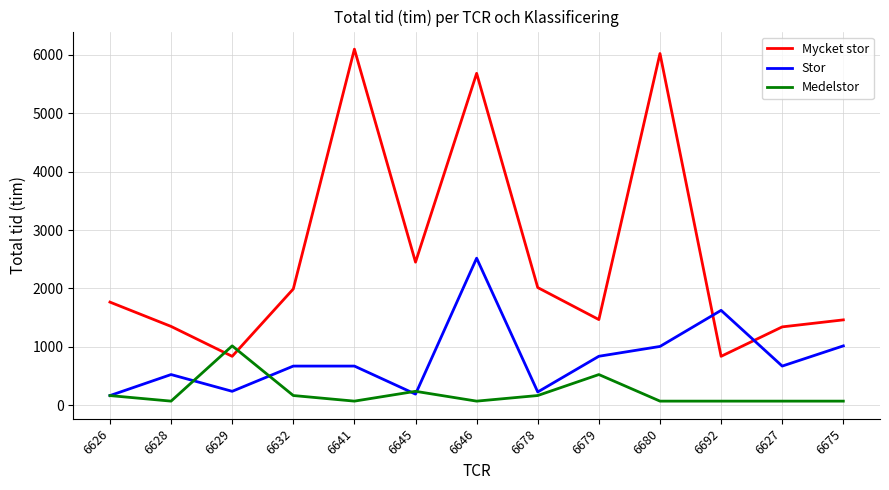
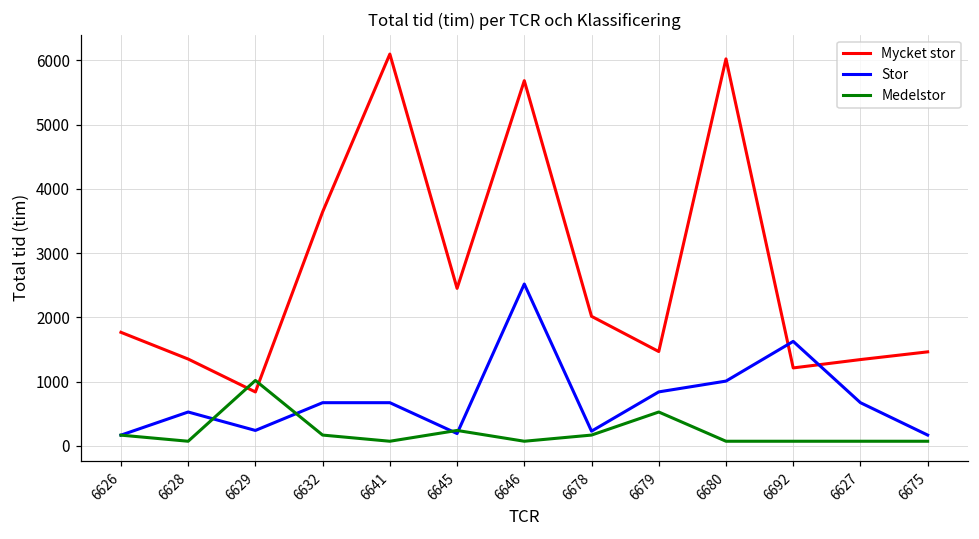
  {
    "Mycket stor": {
      "6626": 1800,
      "6628": 1400,
      "6629": 800,
-     "6632": 2000,
+     "6632": 3600,
      "6641": 6100,
      "6645": 2500,
      "6646": 5700,
      "6678": 2000,
      "6679": 1500,
      "6680": 6000,
-     "6692": 800,
+     "6692": 1200,
      "6627": 1300,
      "6675": 1500
    },
    "Stor": {
      "6628": 500,
      "6629": 200,
      "6632": 700,
      "6641": 700,
      "6645": 200,
      "6646": 2500,
      "6678": 200,
      "6679": 800,
      "6680": 1000,
      "6692": 1600,
      "6627": 700,
-     "6675": 1000
+     "6675": 200
    },
    "Medelstor": {
      "6628": 100,
      "6629": 1000,
      "6632": 200,
      "6641": 100,
      "6645": 200,
      "6646": 100,
      "6678": 200,
      "6679": 500,
      "6680": 100,
      "6692": 100,
      "6627": 100,
      "6675": 100
    }
  }
